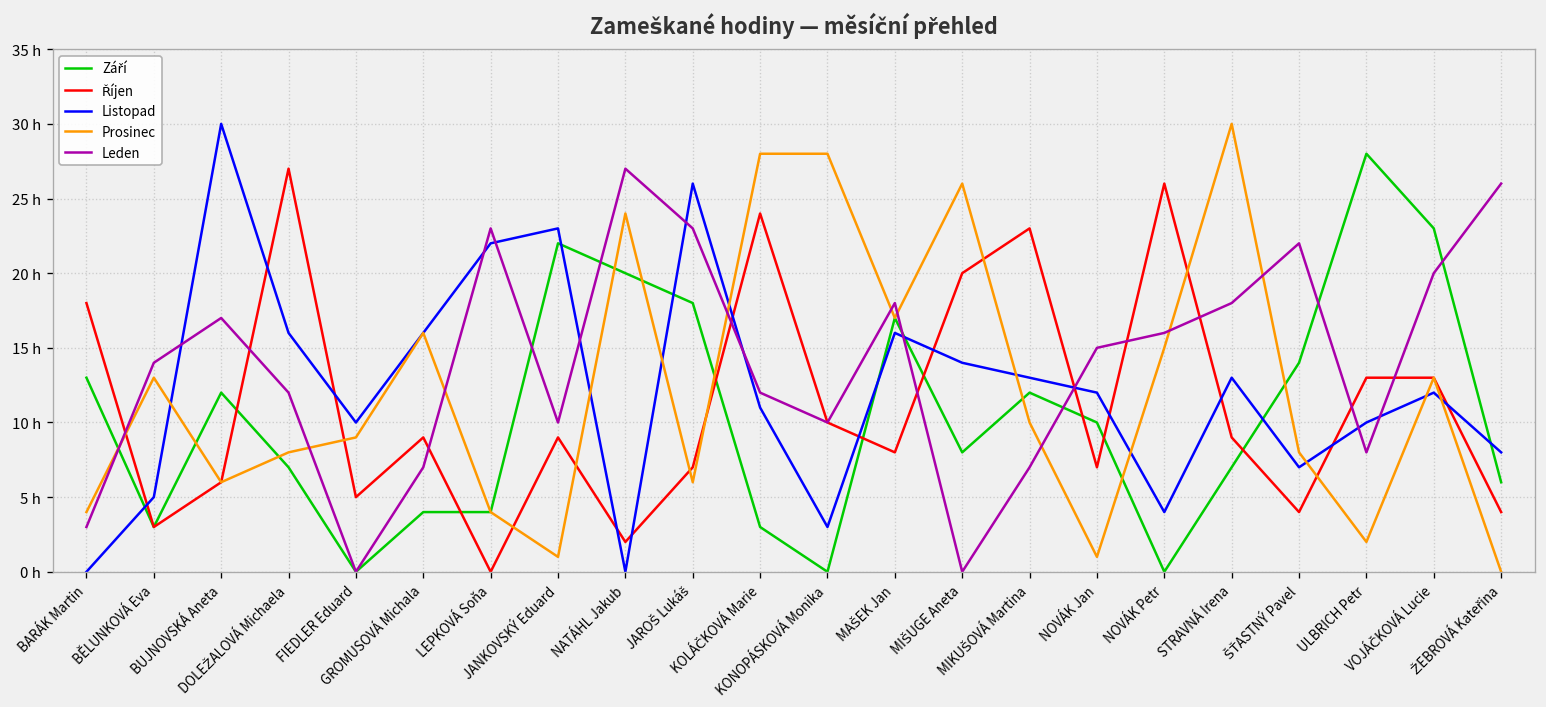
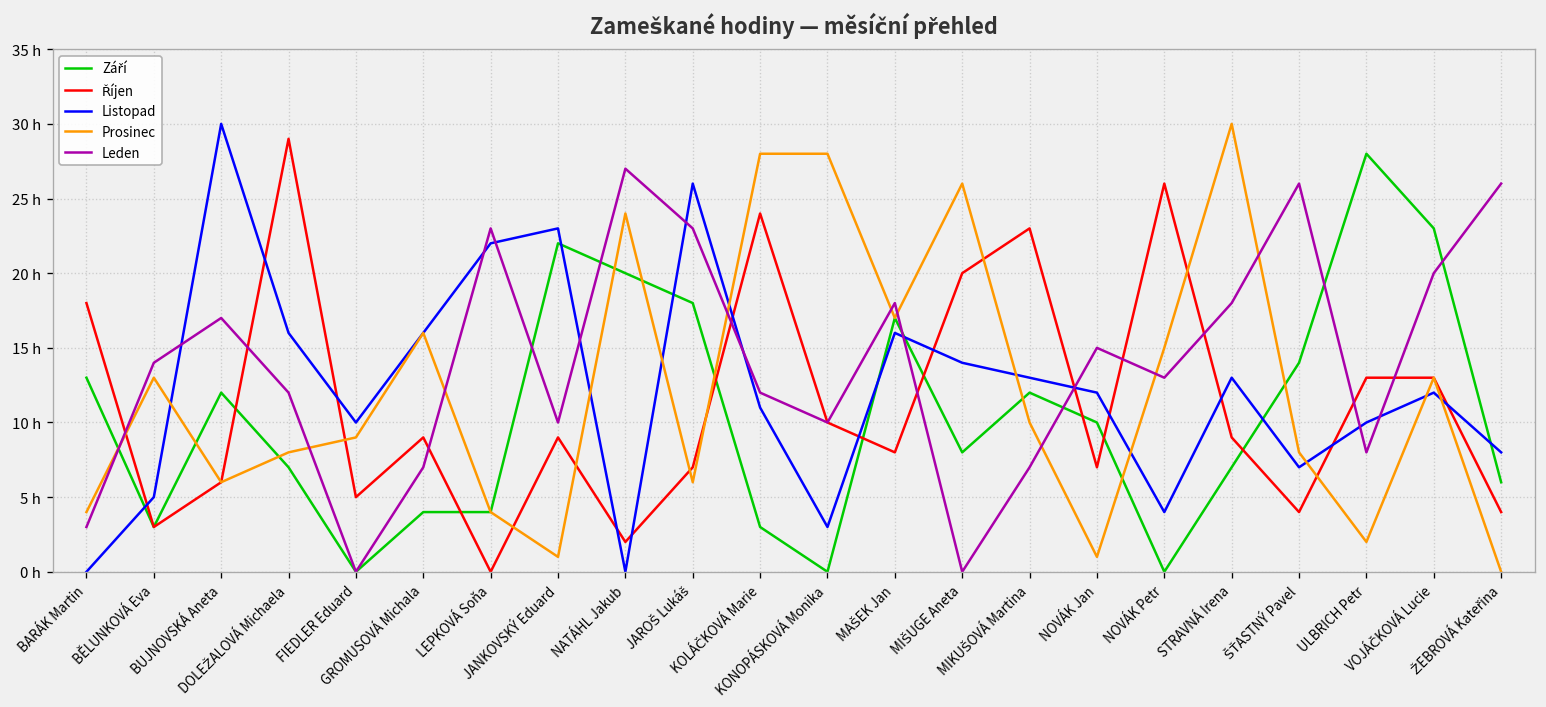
  {
    "Září": {
      "BARÁK Martin": "13 h",
      "BUJNOVSKÁ Aneta": "12 h",
      "DOLEŽALOVÁ Michaela": "7 h",
      "GROMUSOVÁ Michala": "4 h",
      "JANKOVSKÝ Eduard": "22 h",
      "NATÁHL Jakub": "20 h",
      "JAROŠ Lukáš": "18 h",
      "KOLÁČKOVÁ Marie": "3 h",
      "KONOPÁSKOVÁ Monika": "0 h",
      "MIŠUGE Aneta": "8 h",
      "MIKUŠOVÁ Martina": "12 h",
      "NOVÁK Jan": "10 h",
      "NOVÁK Petr": "0 h",
      "STRAVNÁ Irena": "7 h",
      "ŠŤASTNÝ Pavel": "14 h",
      "ULBRICH Petr": "28 h",
      "VOJÁČKOVÁ Lucie": "23 h",
      "ŽEBROVÁ Kateřina": "6 h"
    },
    "Říjen": {
      "BARÁK Martin": "18 h",
-     "DOLEŽALOVÁ Michaela": "27 h",
+     "DOLEŽALOVÁ Michaela": "29 h",
      "FIEDLER Eduard": "5 h",
      "GROMUSOVÁ Michala": "9 h",
      "LEPKOVÁ Soňa": "0 h",
      "JANKOVSKÝ Eduard": "9 h",
      "NATÁHL Jakub": "2 h",
      "JAROŠ Lukáš": "7 h",
      "KOLÁČKOVÁ Marie": "24 h",
      "MAŠEK Jan": "8 h",
      "MIŠUGE Aneta": "20 h",
      "MIKUŠOVÁ Martina": "23 h",
      "NOVÁK Jan": "7 h",
      "NOVÁK Petr": "26 h",
      "STRAVNÁ Irena": "9 h",
      "ŠŤASTNÝ Pavel": "4 h",
      "ULBRICH Petr": "13 h",
      "ŽEBROVÁ Kateřina": "4 h"
    },
    "Listopad": {
      "BARÁK Martin": "0 h",
      "BĚLUNKOVÁ Eva": "5 h",
      "BUJNOVSKÁ Aneta": "30 h",
      "DOLEŽALOVÁ Michaela": "16 h",
      "FIEDLER Eduard": "10 h",
      "LEPKOVÁ Soňa": "22 h",
      "JANKOVSKÝ Eduard": "23 h",
      "NATÁHL Jakub": "0 h",
      "JAROŠ Lukáš": "26 h",
      "KOLÁČKOVÁ Marie": "11 h",
      "KONOPÁSKOVÁ Monika": "3 h",
      "MAŠEK Jan": "16 h",
      "MIŠUGE Aneta": "14 h",
      "MIKUŠOVÁ Martina": "13 h",
      "NOVÁK Jan": "12 h",
      "NOVÁK Petr": "4 h",
      "STRAVNÁ Irena": "13 h",
      "ŠŤASTNÝ Pavel": "7 h",
      "ULBRICH Petr": "10 h",
      "VOJÁČKOVÁ Lucie": "12 h",
      "ŽEBROVÁ Kateřina": "8 h"
    },
    "Prosinec": {
      "BARÁK Martin": "4 h",
      "BĚLUNKOVÁ Eva": "13 h",
      "DOLEŽALOVÁ Michaela": "8 h",
      "FIEDLER Eduard": "9 h",
      "JANKOVSKÝ Eduard": "1 h",
      "NATÁHL Jakub": "24 h",
      "JAROŠ Lukáš": "6 h",
      "KOLÁČKOVÁ Marie": "28 h",
      "KONOPÁSKOVÁ Monika": "28 h",
      "MIŠUGE Aneta": "26 h",
      "MIKUŠOVÁ Martina": "10 h",
      "NOVÁK Jan": "1 h",
      "NOVÁK Petr": "15 h",
      "STRAVNÁ Irena": "30 h",
      "ŠŤASTNÝ Pavel": "8 h",
      "ULBRICH Petr": "2 h",
      "ŽEBROVÁ Kateřina": "0 h"
    },
    "Leden": {
      "BARÁK Martin": "3 h",
      "BĚLUNKOVÁ Eva": "14 h",
      "BUJNOVSKÁ Aneta": "17 h",
      "DOLEŽALOVÁ Michaela": "12 h",
      "GROMUSOVÁ Michala": "7 h",
      "LEPKOVÁ Soňa": "23 h",
      "JANKOVSKÝ Eduard": "10 h",
      "NATÁHL Jakub": "27 h",
      "JAROŠ Lukáš": "23 h",
      "KOLÁČKOVÁ Marie": "12 h",
      "MAŠEK Jan": "18 h",
      "MIŠUGE Aneta": "0 h",
      "MIKUŠOVÁ Martina": "7 h",
      "NOVÁK Jan": "15 h",
-     "NOVÁK Petr": "16 h",
+     "NOVÁK Petr": "13 h",
      "STRAVNÁ Irena": "18 h",
-     "ŠŤASTNÝ Pavel": "22 h",
+     "ŠŤASTNÝ Pavel": "26 h",
      "ULBRICH Petr": "8 h",
      "VOJÁČKOVÁ Lucie": "20 h",
      "ŽEBROVÁ Kateřina": "26 h"
    }
  }
